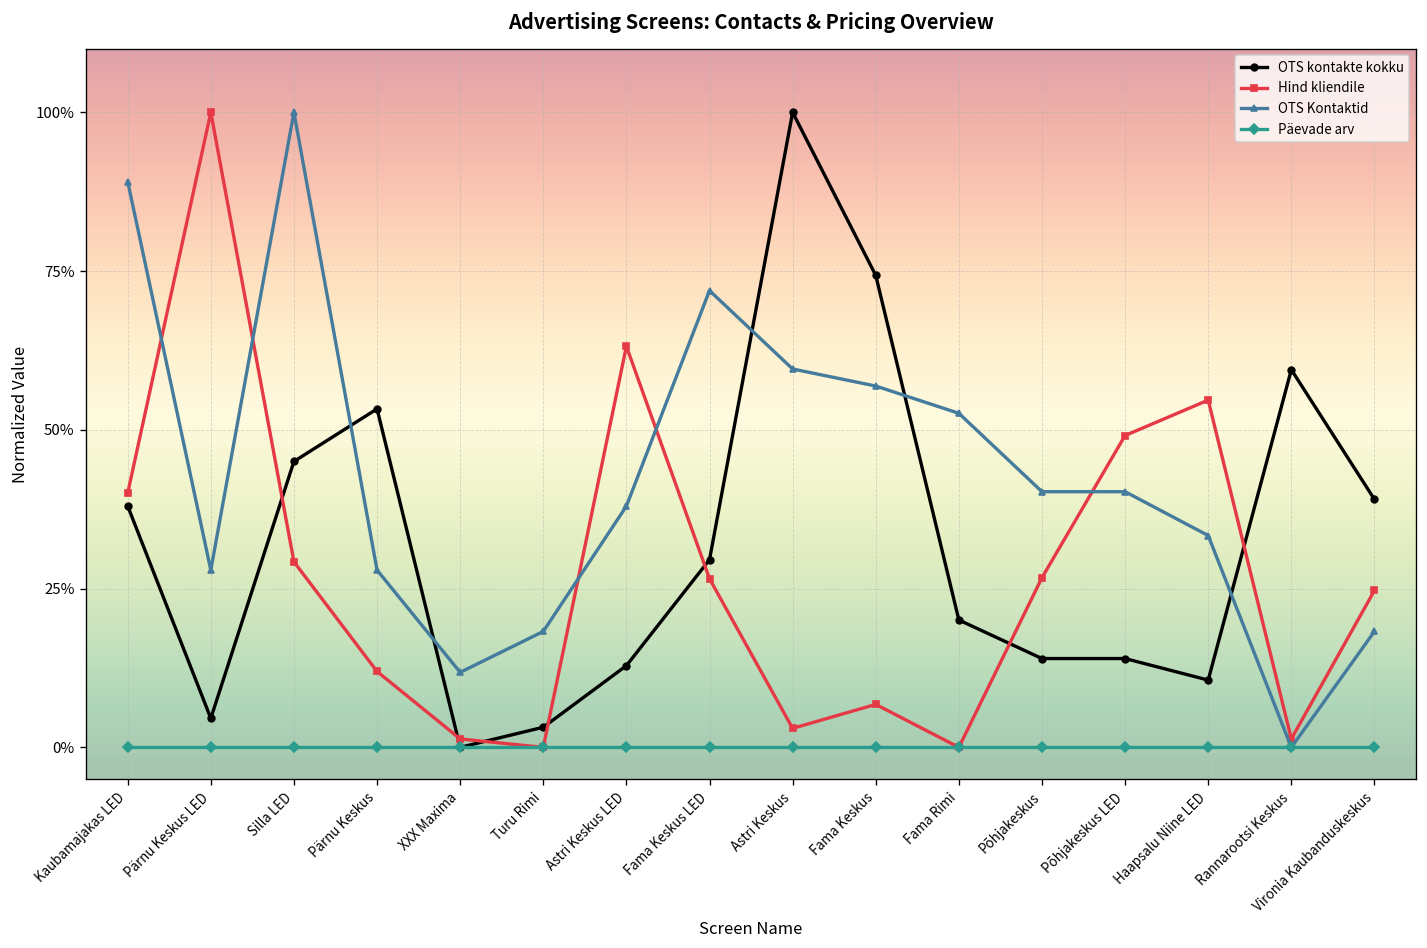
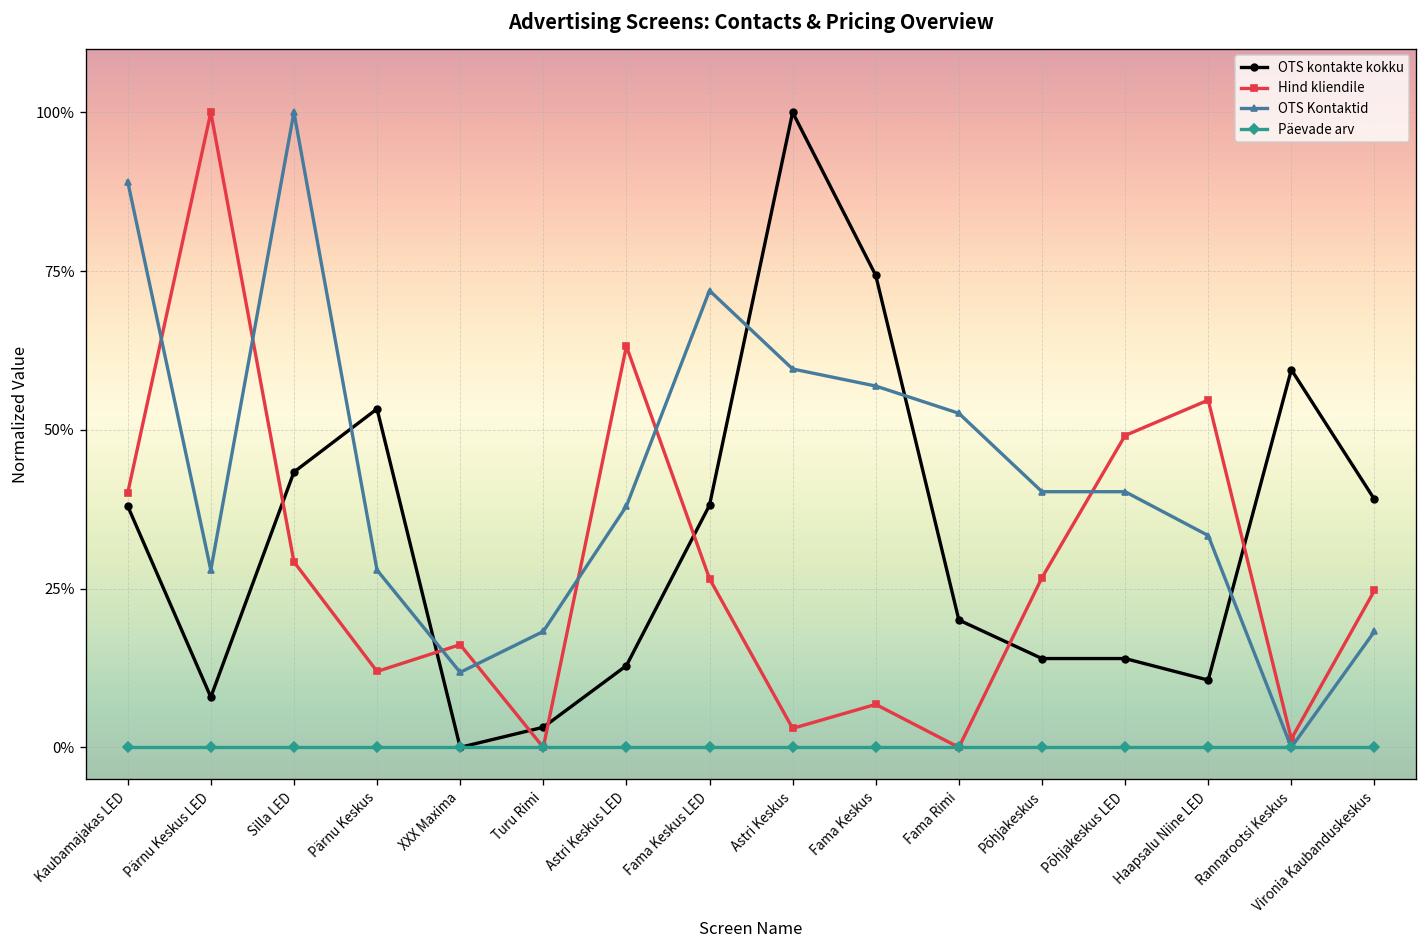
  {
    "OTS kontakte kokku": {
      "Kaubamajakas LED": "38%",
-     "Pärnu Keskus LED": "5%",
-     "Silla LED": "45%",
+     "Pärnu Keskus LED": "8%",
+     "Silla LED": "43%",
      "Pärnu Keskus": "53%",
      "Turu Rimi": "3%",
      "Astri Keskus LED": "13%",
-     "Fama Keskus LED": "30%",
+     "Fama Keskus LED": "38%",
      "Astri Keskus": "100%",
      "Fama Keskus": "74%",
      "Fama Rimi": "20%",
      "Põhjakeskus": "14%",
      "Põhjakeskus LED": "14%",
      "Haapsalu Niine LED": "11%",
      "Rannarootsi Keskus": "59%",
      "Vironia Kaubanduskeskus": "39%"
    },
    "Hind kliendile": {
      "Kaubamajakas LED": "40%",
      "Pärnu Keskus LED": "100%",
      "Silla LED": "29%",
      "Pärnu Keskus": "12%",
-     "XXX Maxima": "1%",
+     "XXX Maxima": "16%",
      "Astri Keskus LED": "63%",
      "Fama Keskus LED": "27%",
      "Astri Keskus": "3%",
      "Fama Keskus": "7%",
      "Põhjakeskus": "27%",
      "Põhjakeskus LED": "49%",
      "Haapsalu Niine LED": "55%",
      "Rannarootsi Keskus": "1%",
      "Vironia Kaubanduskeskus": "25%"
    }
  }
